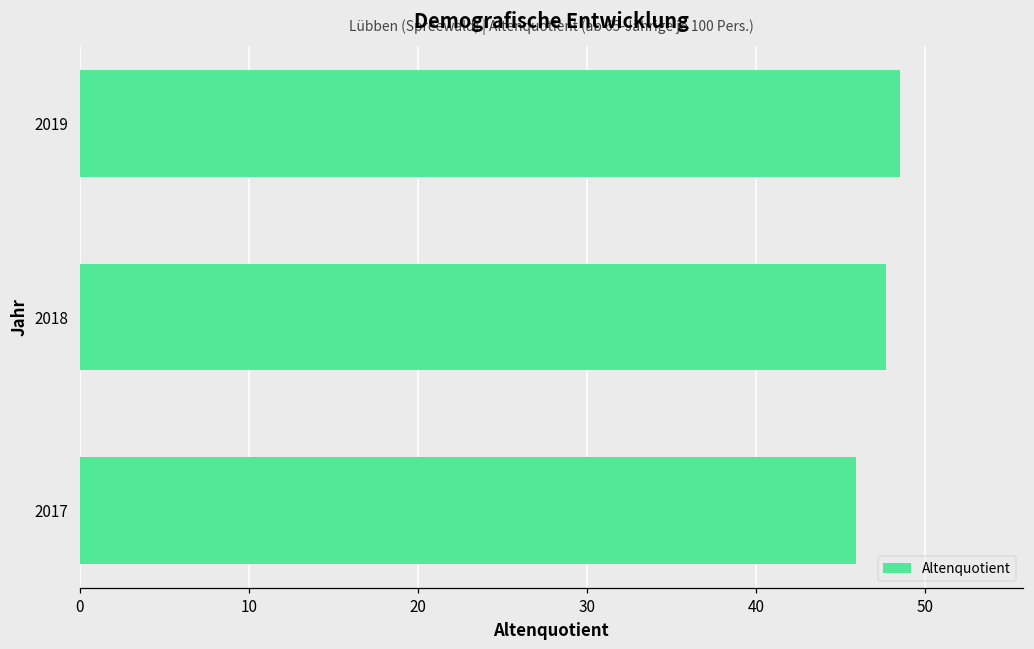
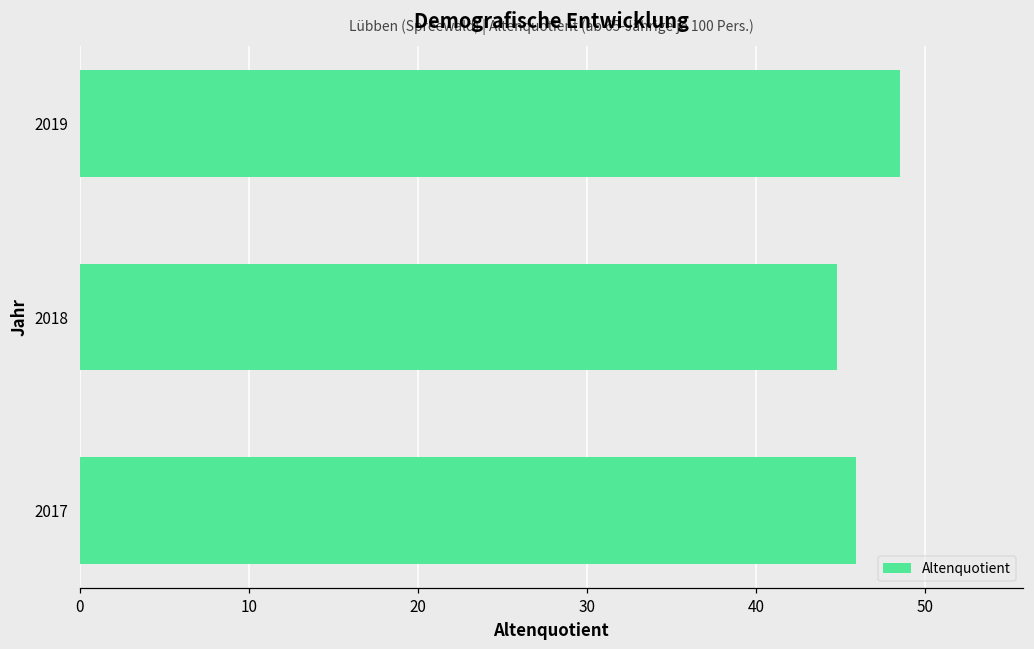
  {
    "2019": 48.5,
-   "2018": 47.7,
+   "2018": 44.8,
    "2017": 45.9
  }
